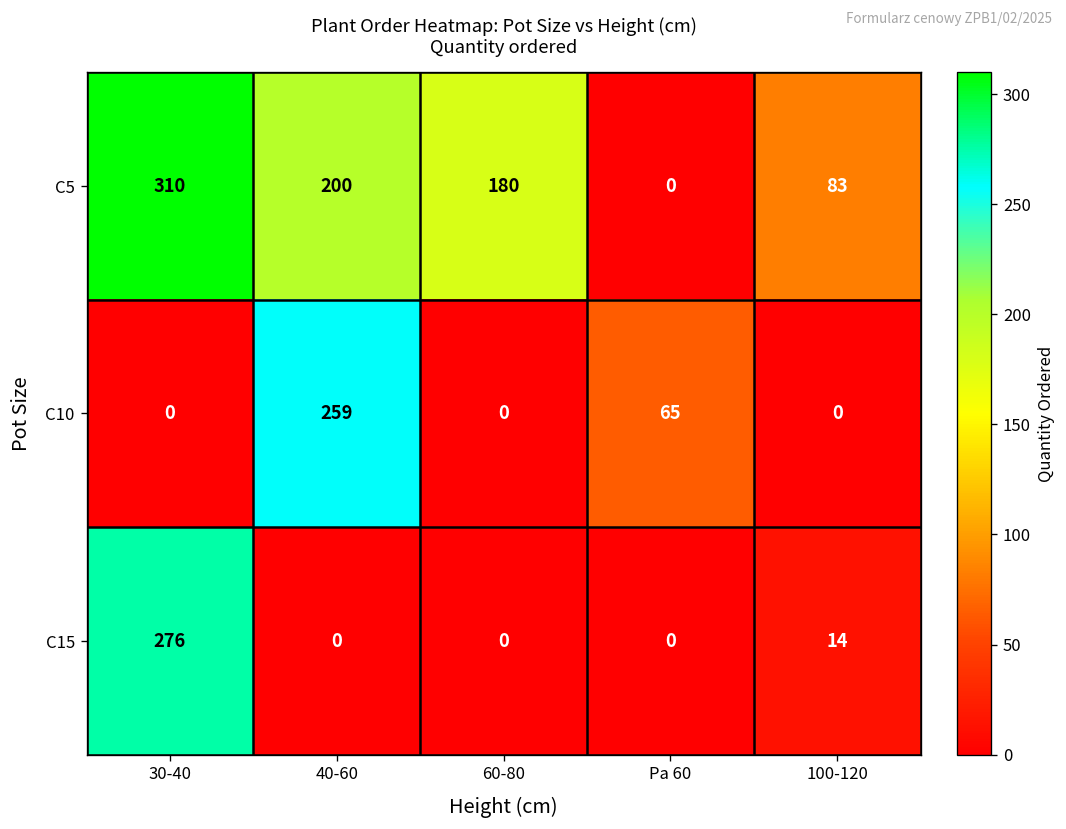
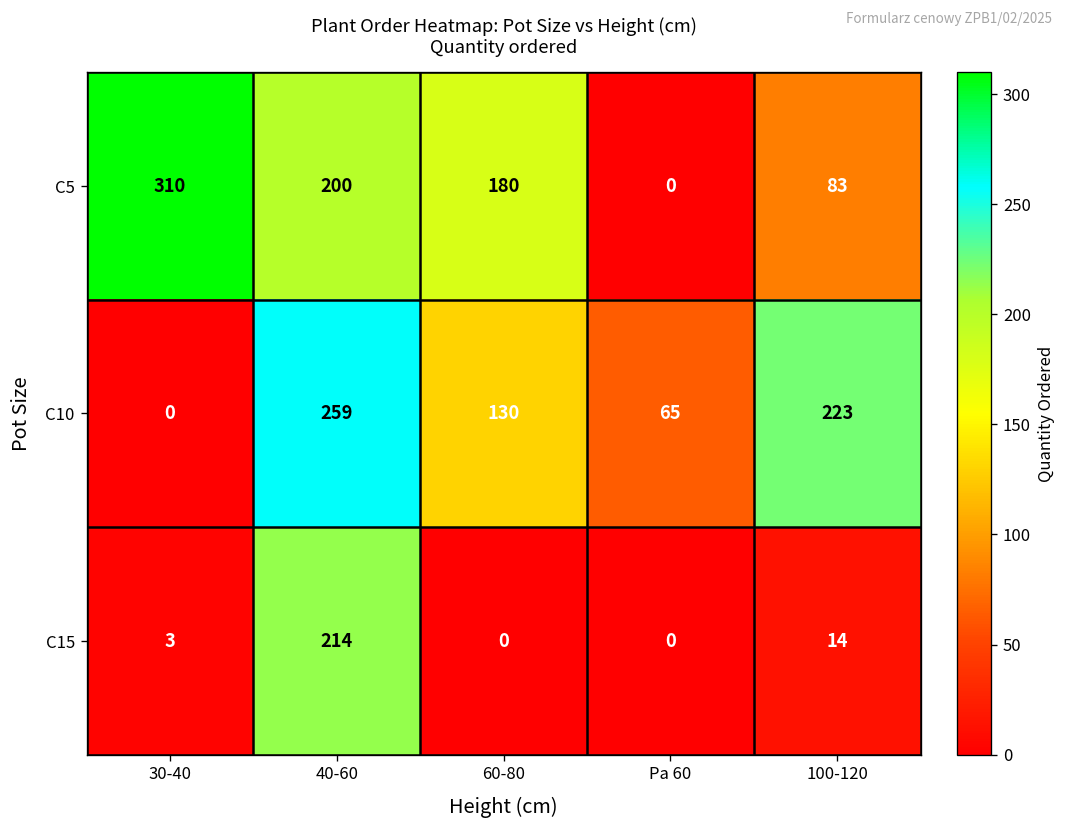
  {
    "C5": {
      "30-40": 310,
      "40-60": 200,
      "60-80": 180,
      "Pa 60": 0,
      "100-120": 83
    },
    "C10": {
      "30-40": 0,
      "40-60": 259,
-     "60-80": 0,
+     "60-80": 130,
      "Pa 60": 65,
-     "100-120": 0
+     "100-120": 223
    },
    "C15": {
-     "30-40": 276,
-     "40-60": 0,
+     "30-40": 3,
+     "40-60": 214,
      "60-80": 0,
      "Pa 60": 0,
      "100-120": 14
    }
  }
